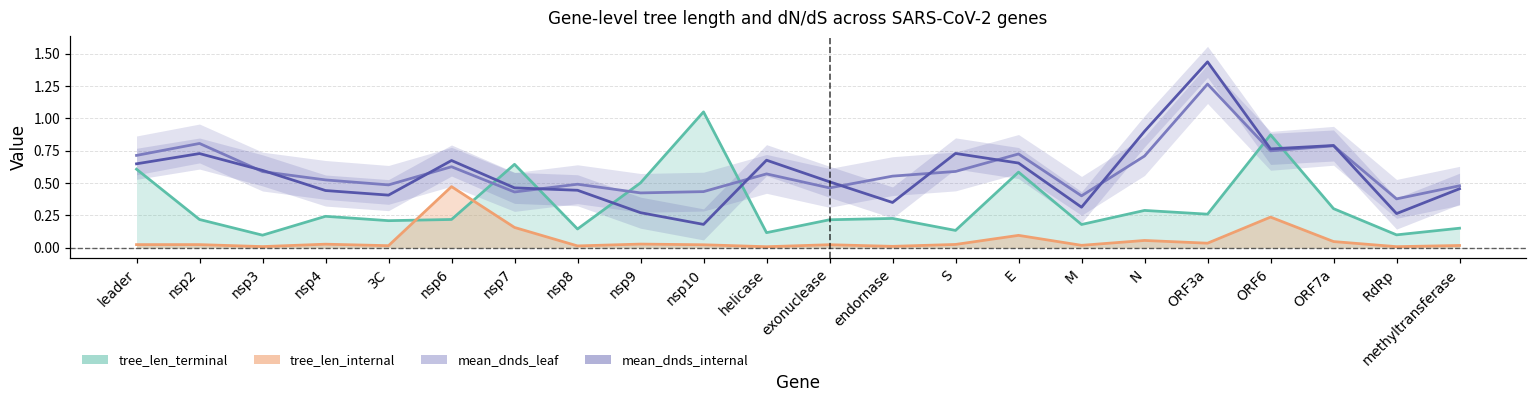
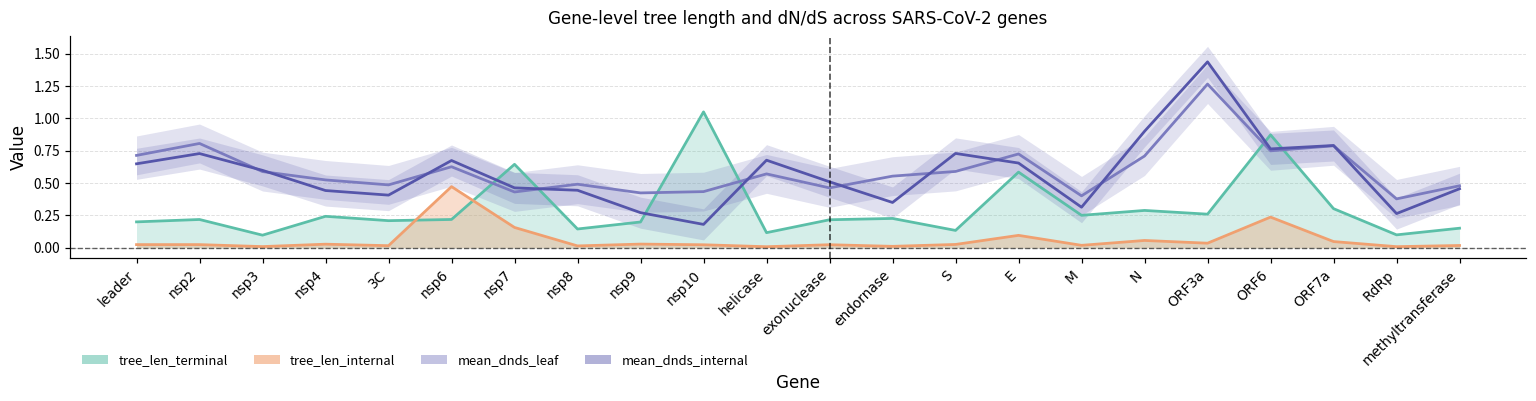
  {
    "tree_len_terminal": {
-     "leader": 0.61,
+     "leader": 0.20,
      "nsp2": 0.22,
      "nsp3": 0.10,
      "nsp4": 0.24,
      "3C": 0.21,
      "nsp6": 0.22,
      "nsp7": 0.65,
      "nsp8": 0.15,
-     "nsp9": 0.50,
+     "nsp9": 0.20,
      "nsp10": 1.05,
      "helicase": 0.12,
      "exonuclease": 0.22,
      "endornase": 0.23,
      "S": 0.13,
      "E": 0.58,
-     "M": 0.18,
+     "M": 0.25,
      "N": 0.29,
      "ORF3a": 0.26,
      "ORF7a": 0.30,
      "RdRp": 0.10,
      "methyltransferase": 0.15
    },
    "tree_len_internal": {
      "leader": 0.02,
      "nsp2": 0.02,
      "nsp3": 0.01,
      "nsp4": 0.03,
      "3C": 0.02,
      "nsp6": 0.47,
      "nsp7": 0.16,
      "nsp8": 0.01,
      "nsp9": 0.03,
      "nsp10": 0.02,
      "helicase": 0.01,
      "exonuclease": 0.02,
      "endornase": 0.01,
      "S": 0.03,
      "E": 0.10,
      "M": 0.02,
      "N": 0.06,
      "ORF3a": 0.04,
      "ORF6": 0.24,
      "ORF7a": 0.05,
      "RdRp": 0.01,
      "methyltransferase": 0.02
    }
  }
